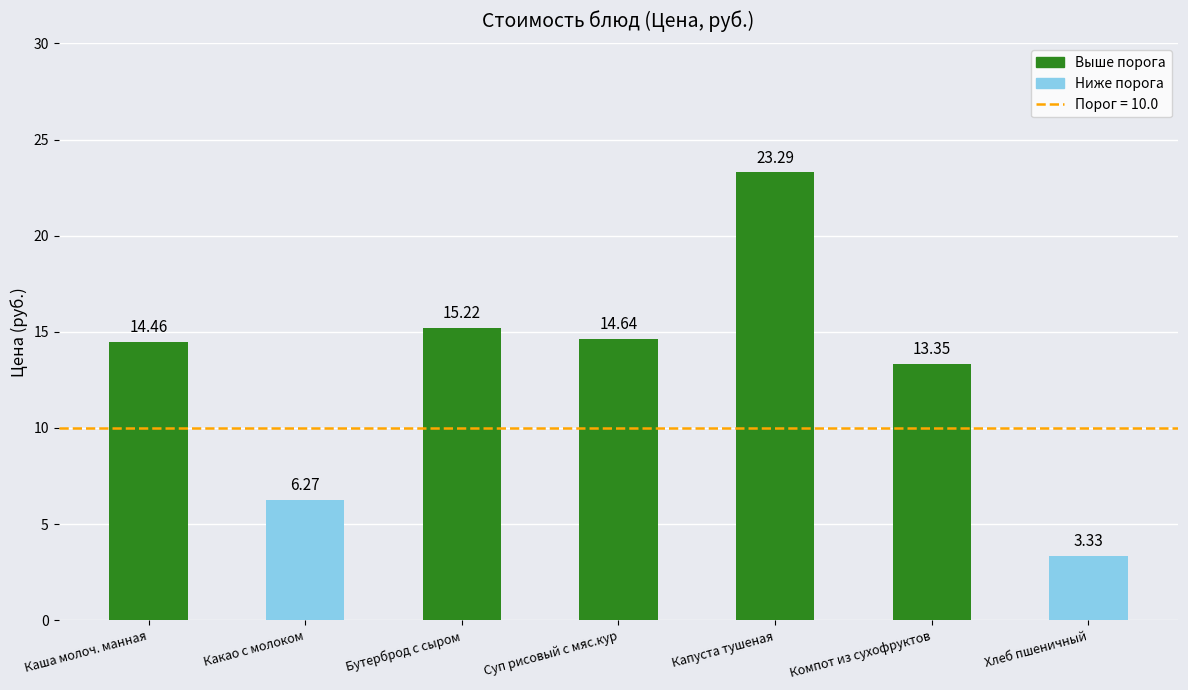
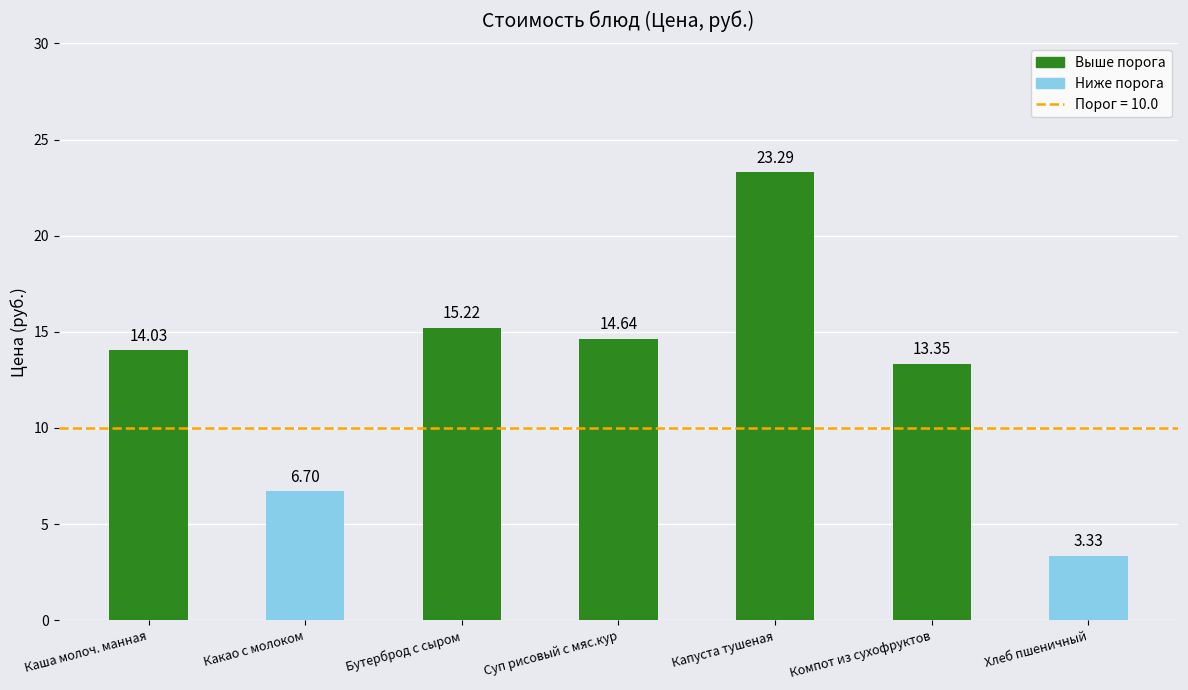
  {
-   "Каша молоч. манная": 14.46,
-   "Какао с молоком": 6.27,
+   "Каша молоч. манная": 14.03,
+   "Какао с молоком": 6.70,
    "Бутерброд с сыром": 15.22,
    "Суп рисовый с мяс.кур": 14.64,
    "Капуста тушеная": 23.29,
    "Компот из сухофруктов": 13.35,
    "Хлеб пшеничный": 3.33
  }
